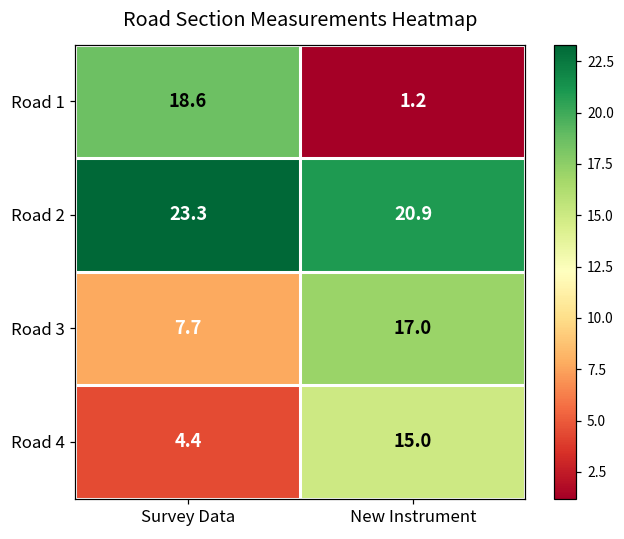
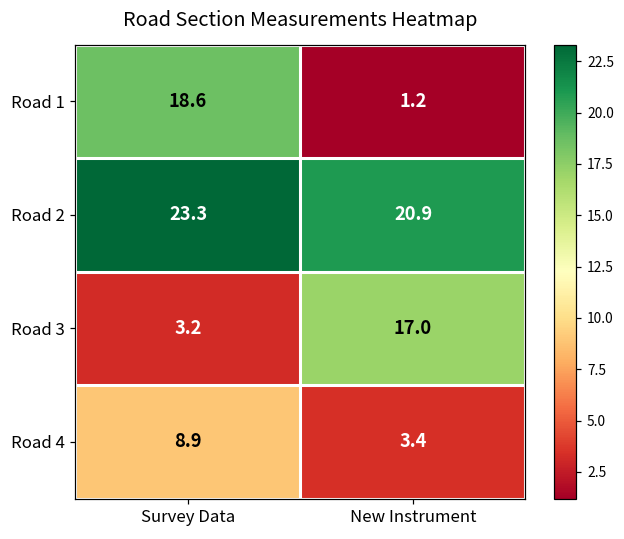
  {
    "Road 1": {
      "Survey Data": 18.6,
      "New Instrument": 1.2
    },
    "Road 2": {
      "Survey Data": 23.3,
      "New Instrument": 20.9
    },
    "Road 3": {
-     "Survey Data": 7.7,
+     "Survey Data": 3.2,
      "New Instrument": 17.0
    },
    "Road 4": {
-     "Survey Data": 4.4,
-     "New Instrument": 15.0
+     "Survey Data": 8.9,
+     "New Instrument": 3.4
    }
  }
